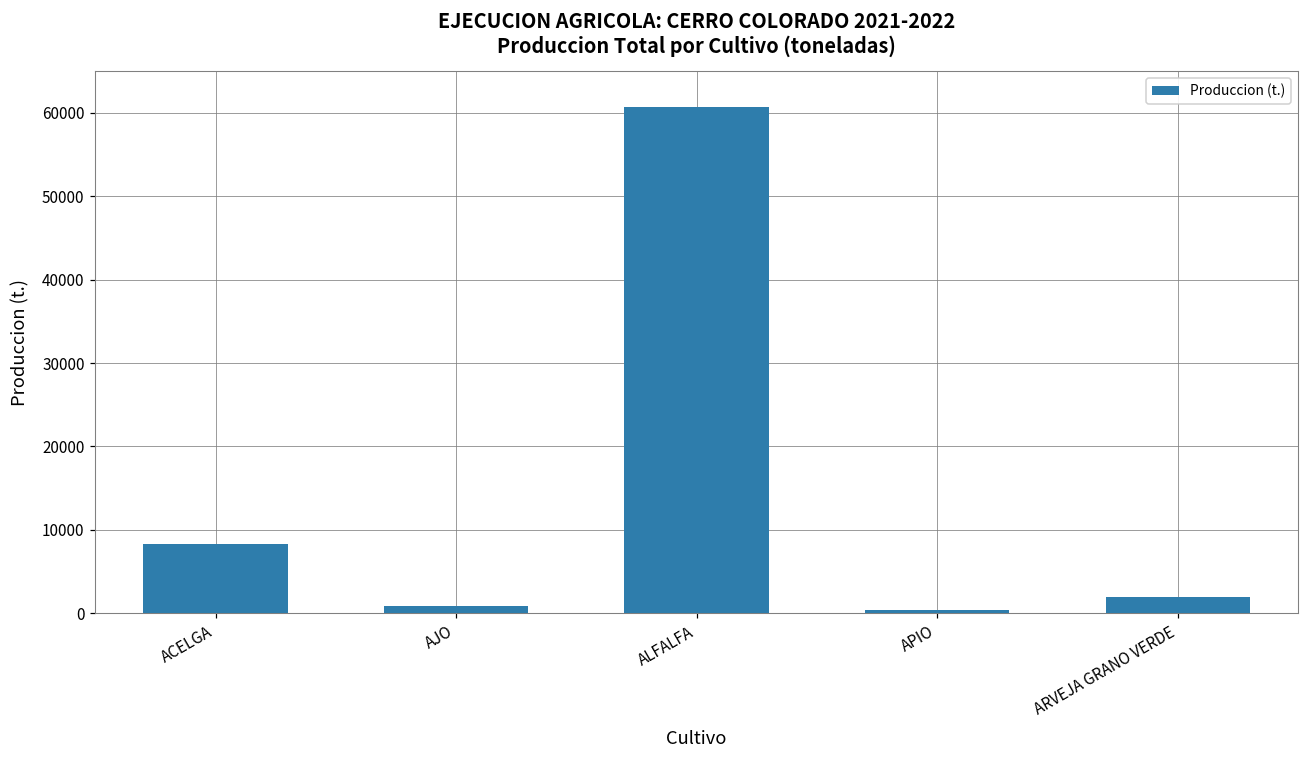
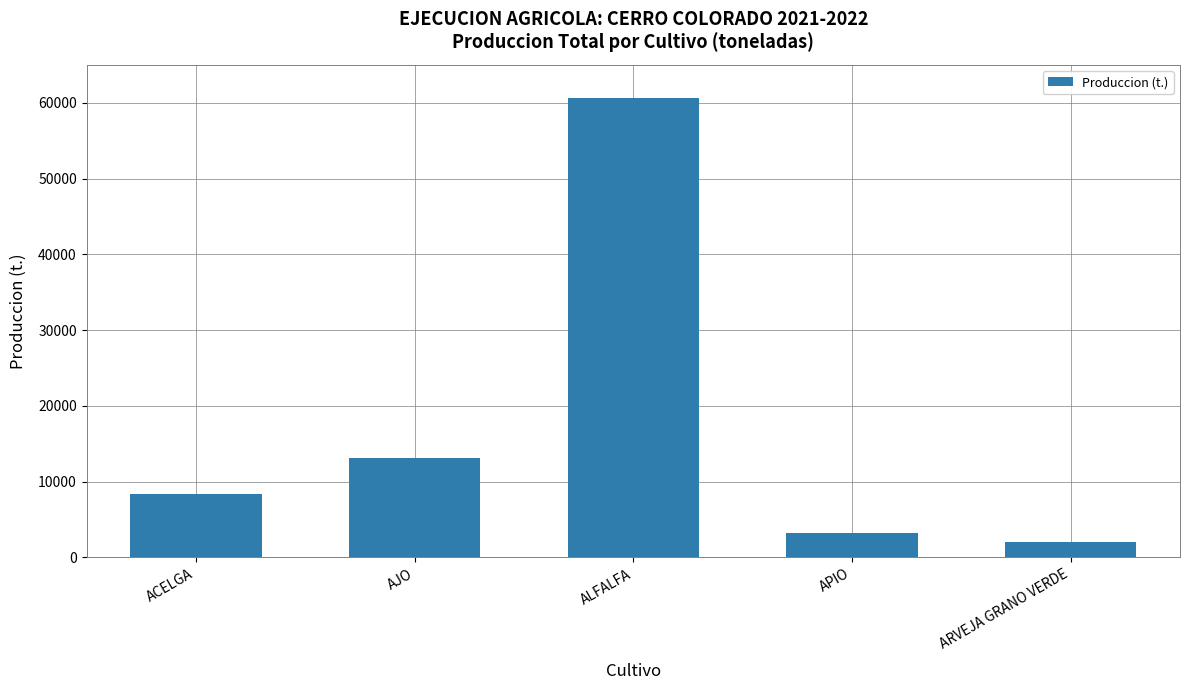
  {
    "ACELGA": 8000,
-   "AJO": 1000,
+   "AJO": 13000,
    "ALFALFA": 61000,
-   "APIO": 0,
+   "APIO": 3000,
    "ARVEJA GRANO VERDE": 2000
  }
